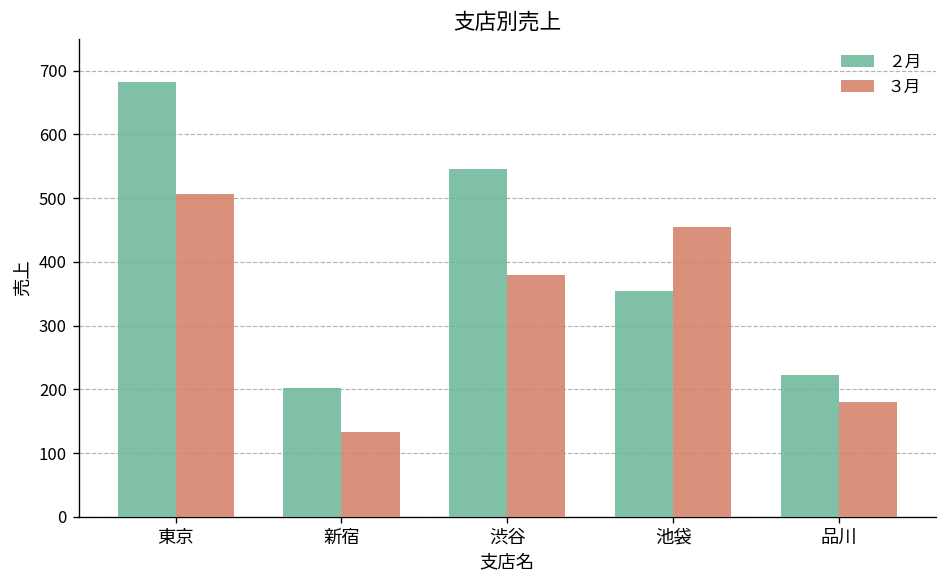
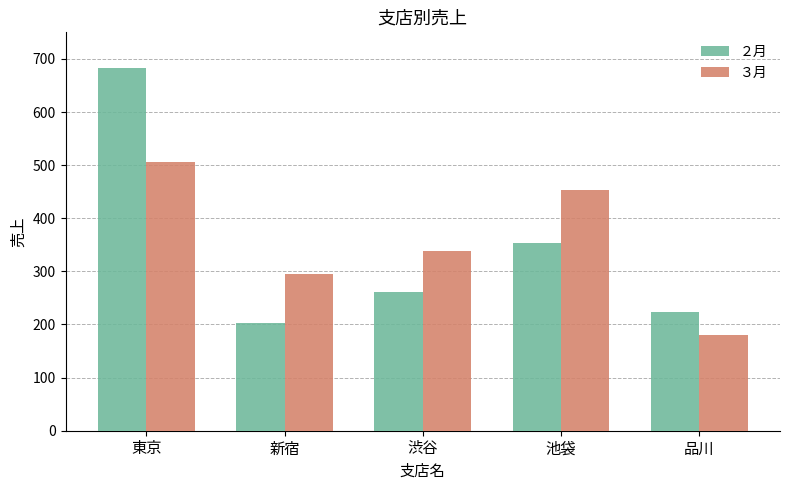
  {
    "２月": {
      "東京": 680,
      "新宿": 200,
-     "渋谷": 550,
+     "渋谷": 260,
      "池袋": 350,
      "品川": 220
    },
    "３月": {
      "東京": 510,
-     "新宿": 130,
-     "渋谷": 380,
+     "新宿": 300,
+     "渋谷": 340,
      "池袋": 450,
      "品川": 180
    }
  }
